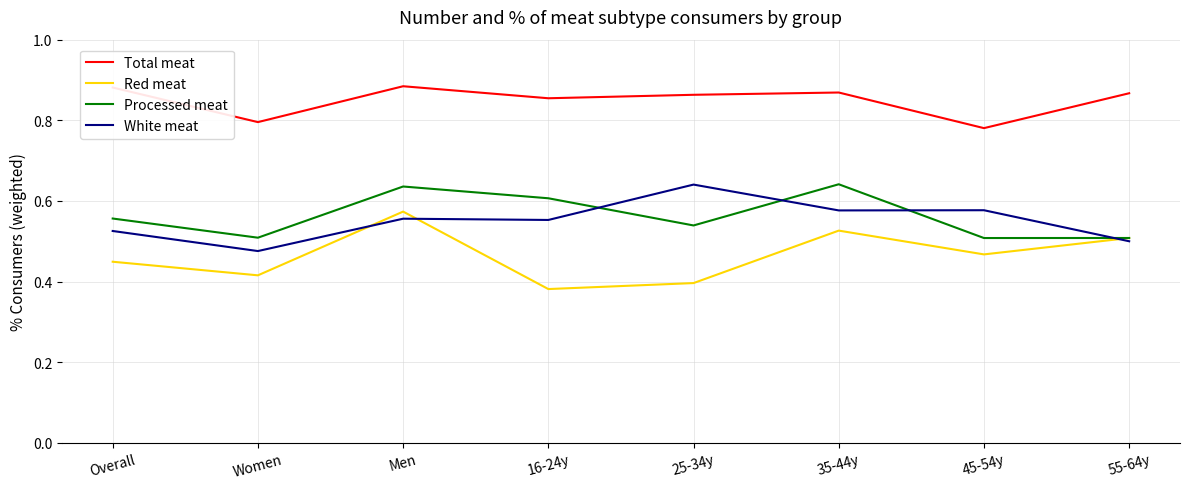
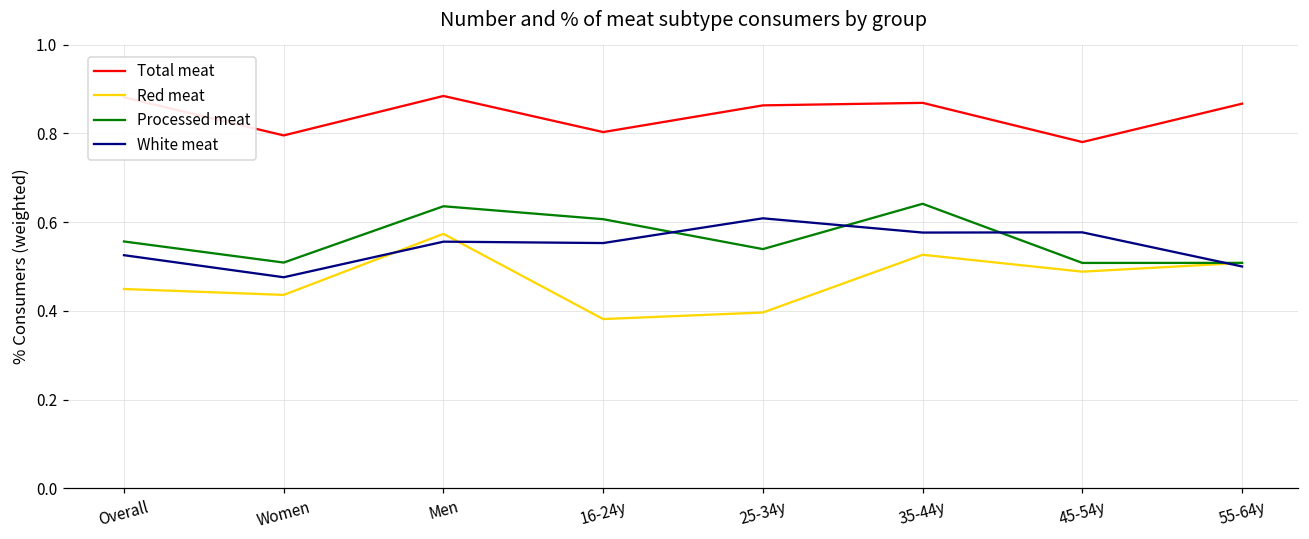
  {
    "Total meat": {
      "Women": 0.80,
      "Men": 0.88,
-     "16-24y": 0.85,
+     "16-24y": 0.80,
      "25-34y": 0.86,
      "35-44y": 0.87,
      "45-54y": 0.78,
      "55-64y": 0.87
    },
    "Red meat": {
      "Overall": 0.45,
-     "Women": 0.42,
+     "Women": 0.44,
      "Men": 0.57,
      "16-24y": 0.38,
      "25-34y": 0.40,
      "35-44y": 0.53,
-     "45-54y": 0.47
+     "45-54y": 0.49
    },
    "Processed meat": {
      "Overall": 0.56,
      "Women": 0.51,
      "Men": 0.64,
      "16-24y": 0.61,
      "25-34y": 0.54,
      "35-44y": 0.64,
      "45-54y": 0.51
    },
    "White meat": {
      "Overall": 0.53,
      "Women": 0.48,
      "Men": 0.56,
      "16-24y": 0.55,
-     "25-34y": 0.64,
+     "25-34y": 0.61,
      "35-44y": 0.58,
      "45-54y": 0.58,
      "55-64y": 0.50
    }
  }
